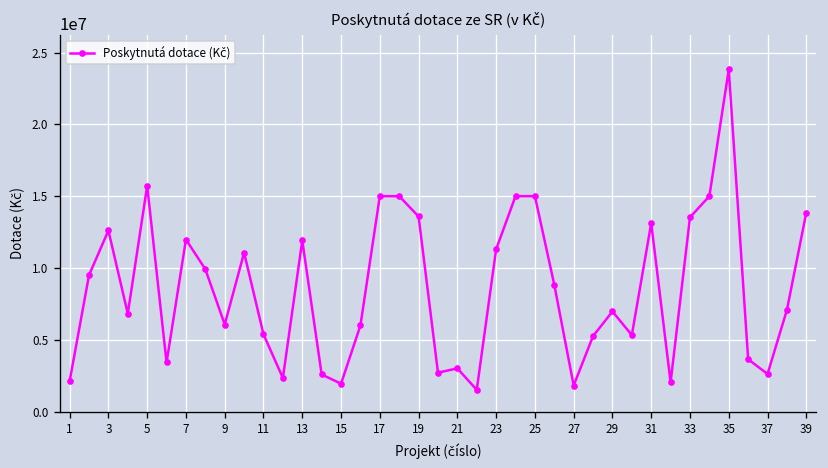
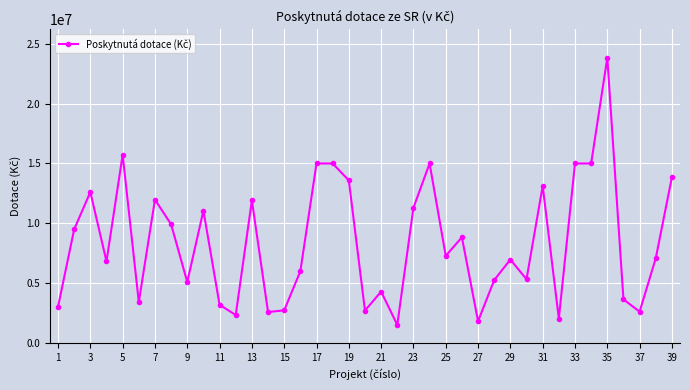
  {
-   "1": 2100000,
+   "1": 3000000,
    "3": 12600000,
    "5": 15700000,
    "7": 12000000,
-   "9": 6100000,
-   "11": 5400000,
+   "9": 5100000,
+   "11": 3200000,
    "13": 11900000,
-   "15": 1900000,
+   "15": 2700000,
    "17": 15000000,
    "19": 13600000,
-   "21": 3000000,
+   "21": 4300000,
    "23": 11300000,
-   "25": 15000000,
+   "25": 7300000,
    "27": 1800000,
    "29": 7000000,
    "31": 13100000,
-   "33": 13500000,
+   "33": 15000000,
    "35": 23800000,
    "37": 2600000,
    "39": 13900000
  }
